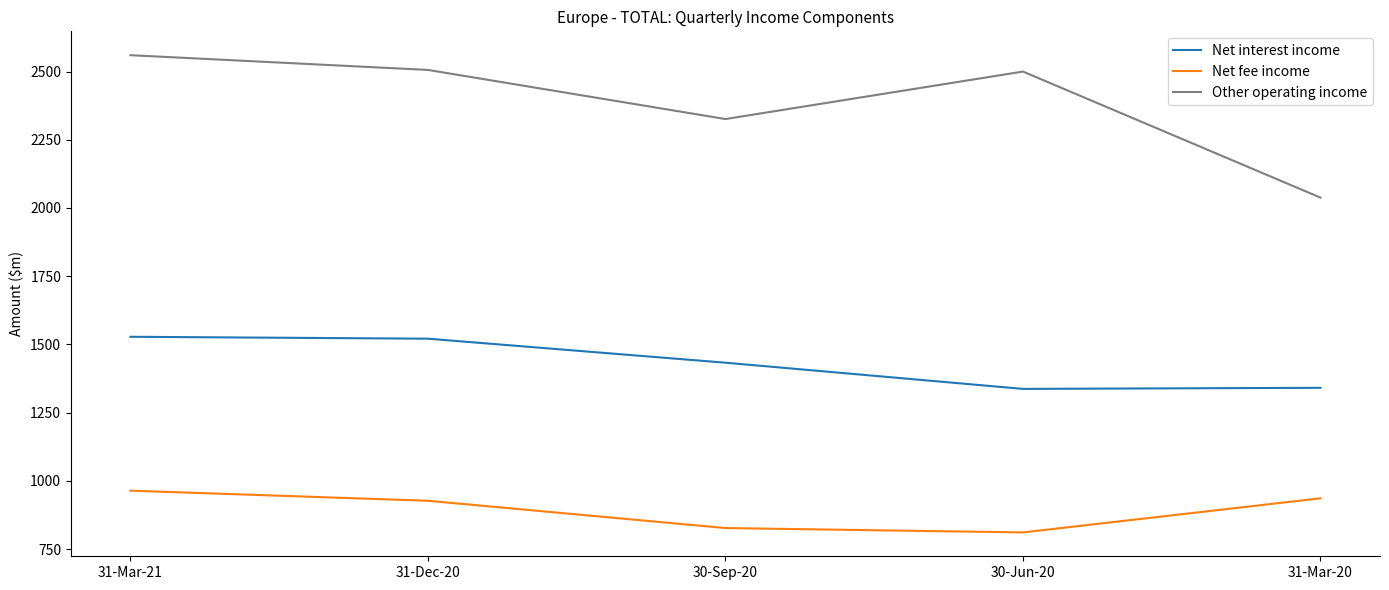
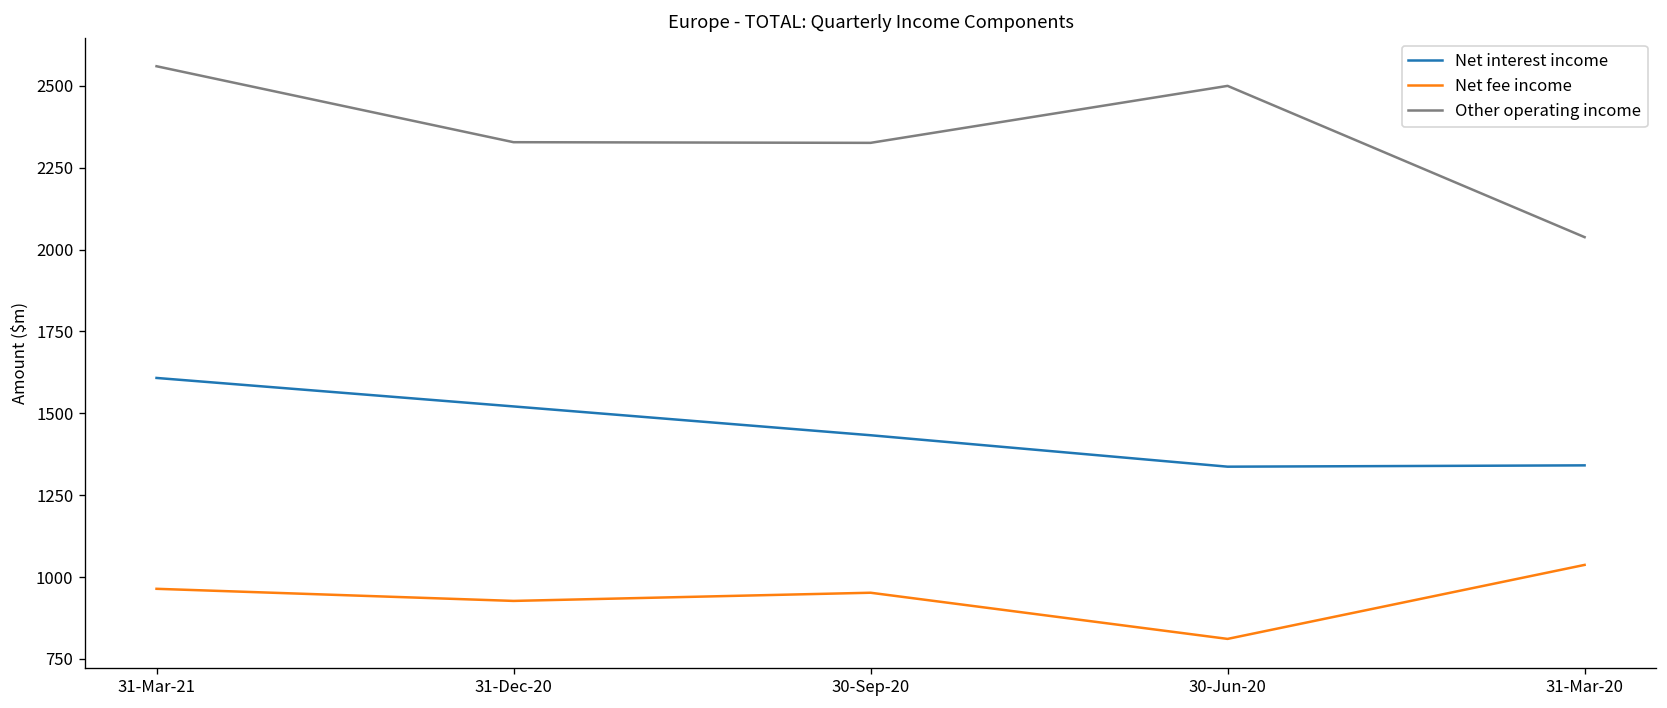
  {
    "Net interest income": {
-     "31-Mar-21": 1530,
+     "31-Mar-21": 1610,
      "31-Dec-20": 1520,
      "30-Sep-20": 1430,
      "30-Jun-20": 1340,
      "31-Mar-20": 1340
    },
    "Net fee income": {
      "31-Mar-21": 960,
      "31-Dec-20": 930,
-     "30-Sep-20": 830,
+     "30-Sep-20": 950,
      "30-Jun-20": 810,
-     "31-Mar-20": 940
+     "31-Mar-20": 1040
    },
    "Other operating income": {
      "31-Mar-21": 2560,
-     "31-Dec-20": 2510,
+     "31-Dec-20": 2330,
      "30-Sep-20": 2330,
      "30-Jun-20": 2500,
      "31-Mar-20": 2040
    }
  }
